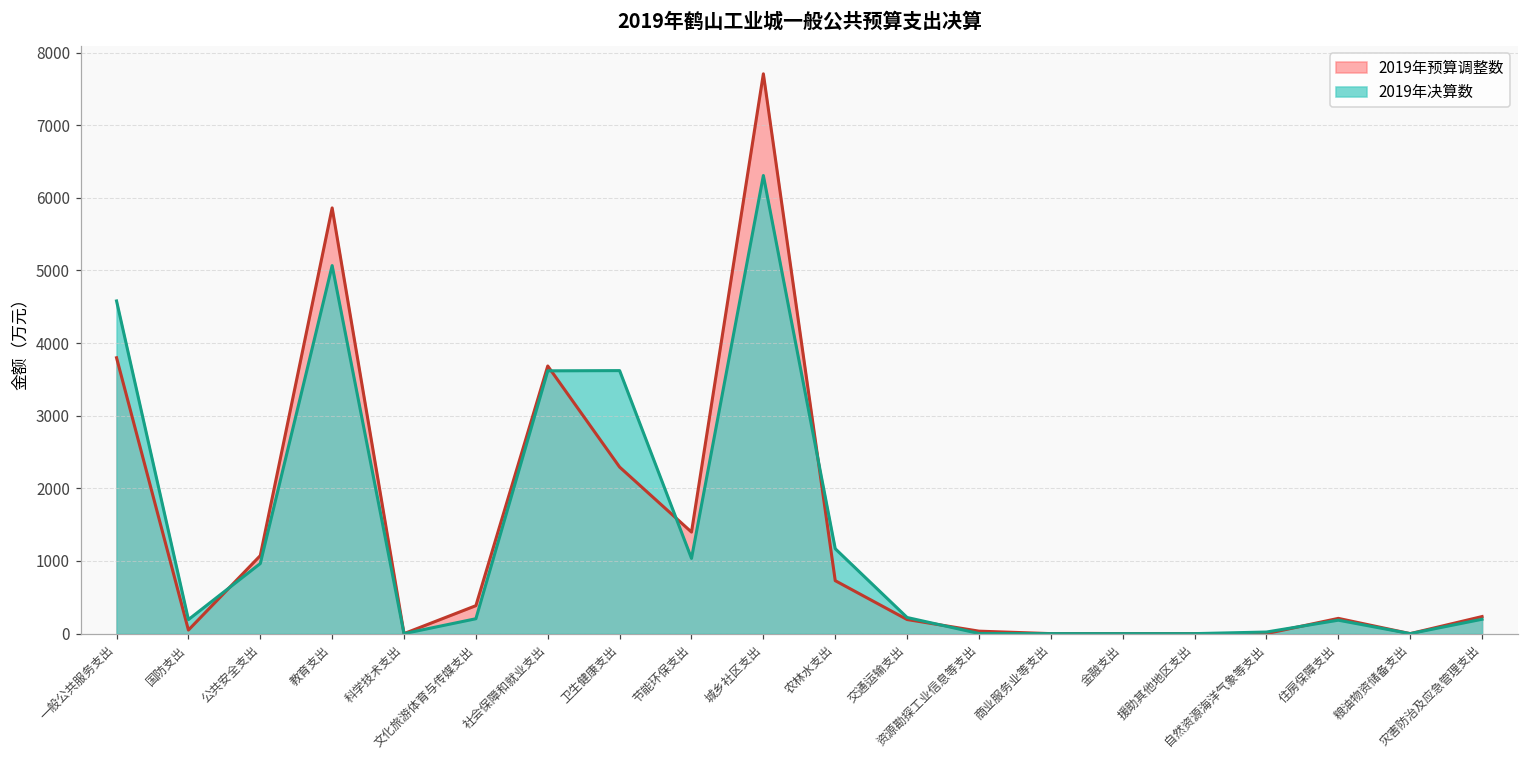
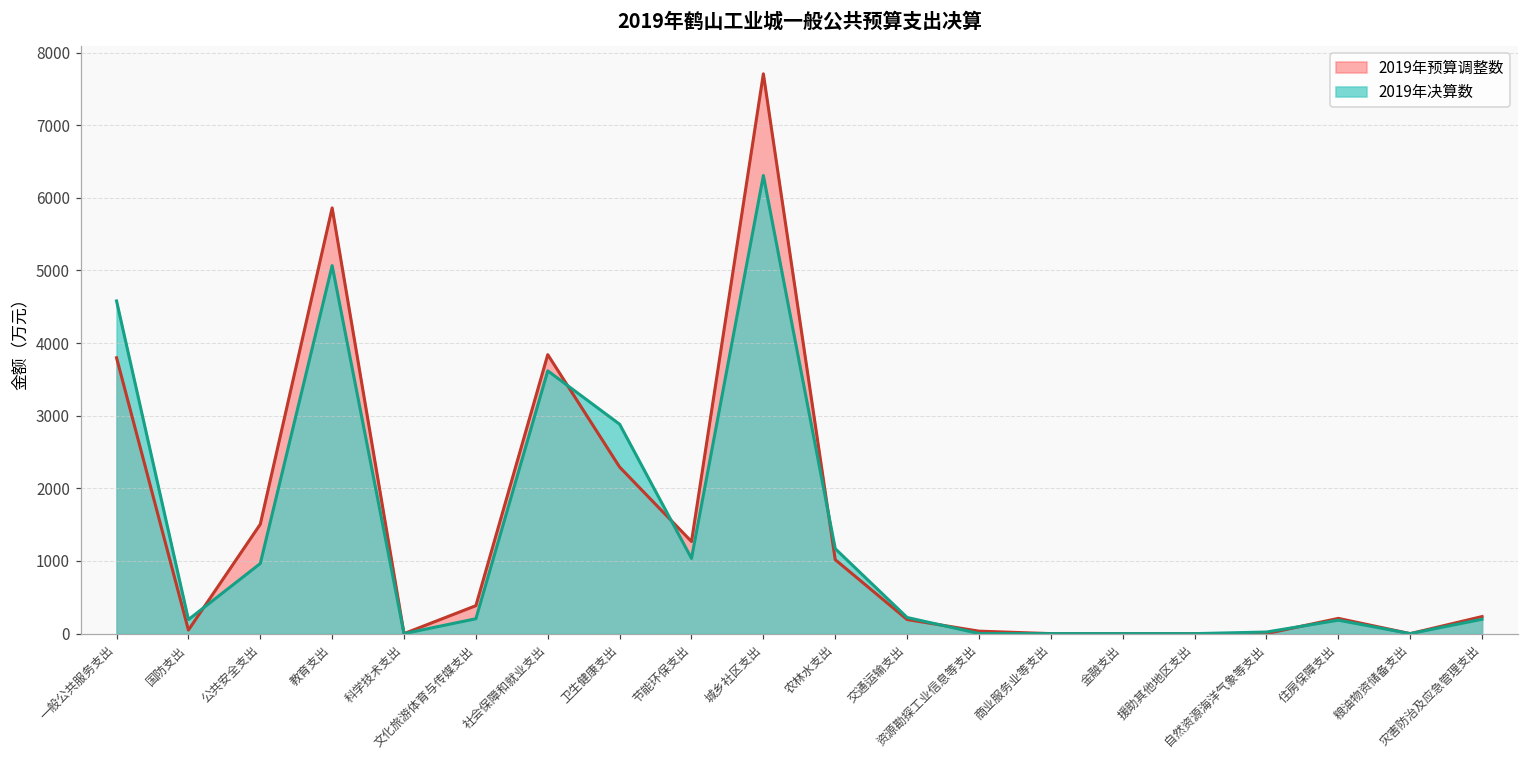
  {
    "2019年预算调整数": {
      "一般公共服务支出": 3800,
      "国防支出": 0,
-     "公共安全支出": 1100,
+     "公共安全支出": 1500,
      "教育支出": 5900,
      "文化旅游体育与传媒支出": 400,
-     "社会保障和就业支出": 3700,
+     "社会保障和就业支出": 3800,
      "卫生健康支出": 2300,
-     "节能环保支出": 1400,
+     "节能环保支出": 1300,
      "城乡社区支出": 7700,
-     "农林水支出": 700
+     "农林水支出": 1000
    },
    "2019年决算数": {
      "一般公共服务支出": 4600,
      "国防支出": 200,
      "公共安全支出": 1000,
      "教育支出": 5100,
      "文化旅游体育与传媒支出": 200,
      "社会保障和就业支出": 3600,
-     "卫生健康支出": 3600,
+     "卫生健康支出": 2900,
      "节能环保支出": 1000,
      "城乡社区支出": 6300,
      "农林水支出": 1200
    }
  }
